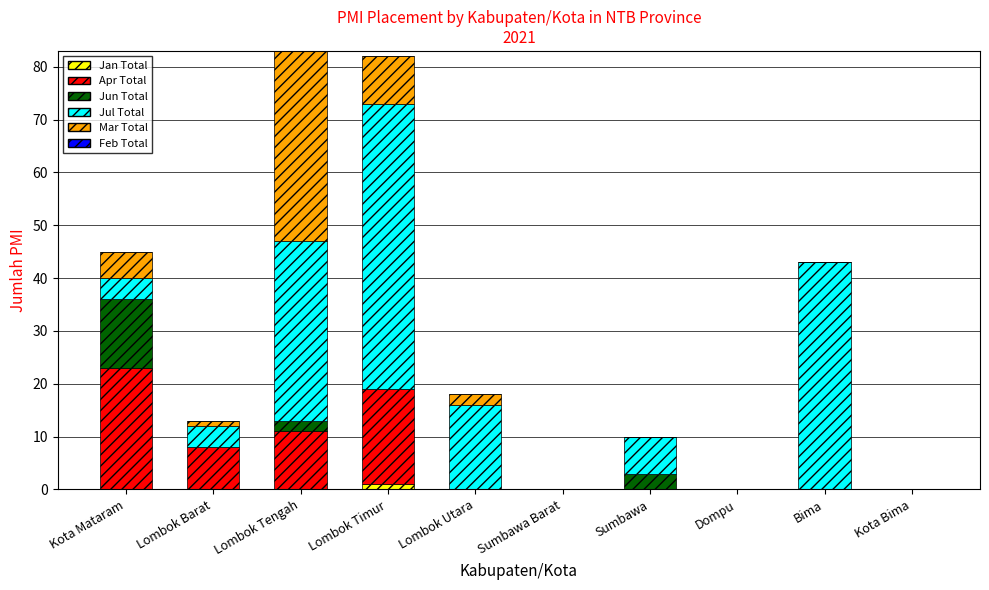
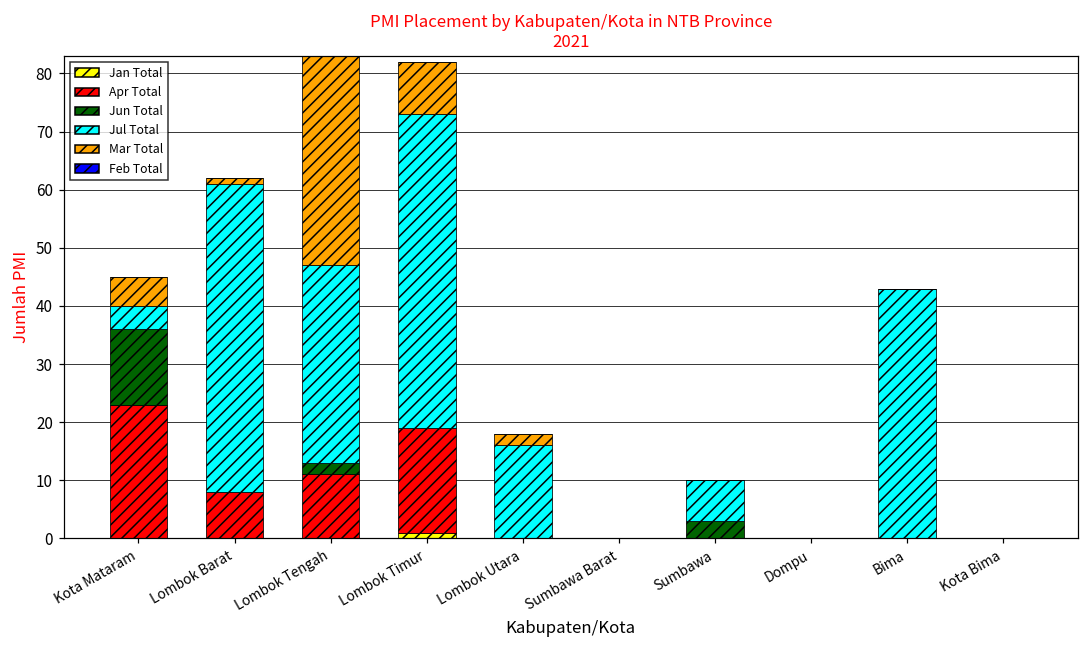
  {
    "Jan Total": {
      "Kota Mataram": 0,
      "Lombok Barat": 0,
      "Lombok Tengah": 0,
      "Lombok Timur": 1,
      "Lombok Utara": 0,
      "Sumbawa Barat": 0,
      "Sumbawa": 0,
      "Dompu": 0,
      "Bima": 0,
      "Kota Bima": 0
    },
    "Apr Total": {
      "Kota Mataram": 23,
      "Lombok Barat": 8,
      "Lombok Tengah": 11,
      "Lombok Timur": 18,
      "Lombok Utara": 0,
      "Sumbawa Barat": 0,
      "Sumbawa": 0,
      "Dompu": 0,
      "Bima": 0,
      "Kota Bima": 0
    },
    "Jun Total": {
      "Kota Mataram": 13,
      "Lombok Barat": 0,
      "Lombok Tengah": 2,
      "Lombok Timur": 0,
      "Lombok Utara": 0,
      "Sumbawa Barat": 0,
      "Sumbawa": 3,
      "Dompu": 0,
      "Bima": 0,
      "Kota Bima": 0
    },
    "Jul Total": {
      "Kota Mataram": 4,
-     "Lombok Barat": 4,
+     "Lombok Barat": 53,
      "Lombok Tengah": 34,
      "Lombok Timur": 54,
      "Lombok Utara": 16,
      "Sumbawa Barat": 0,
      "Sumbawa": 7,
      "Dompu": 0,
      "Bima": 43,
      "Kota Bima": 0
    },
    "Feb Total": {
      "Sumbawa Barat": 0,
      "Sumbawa": 0,
      "Dompu": 0,
      "Bima": 0,
      "Kota Bima": 0
    }
  }
